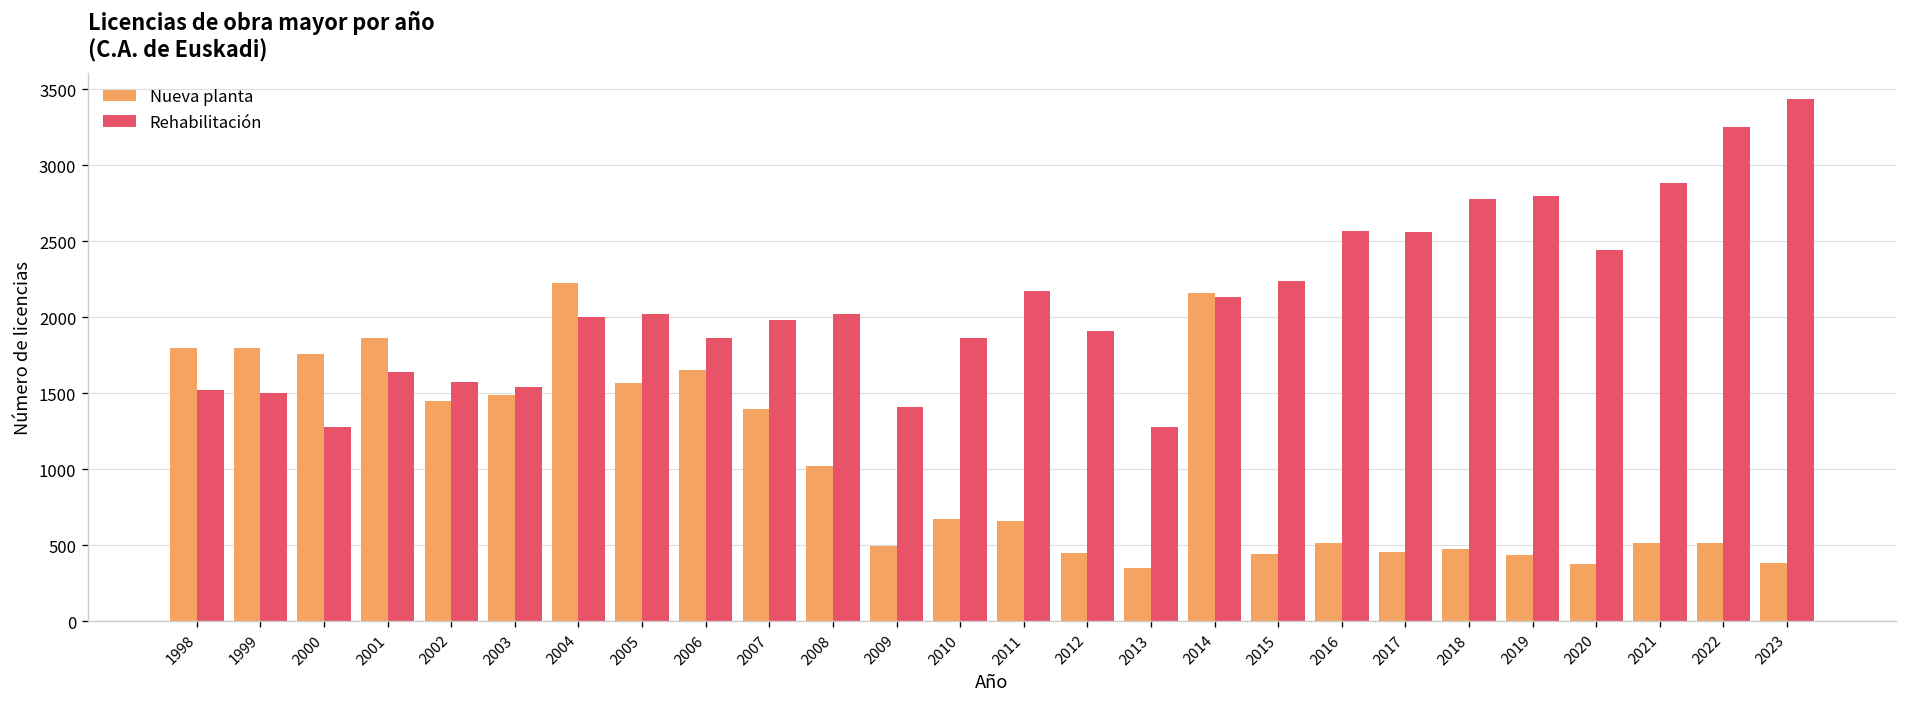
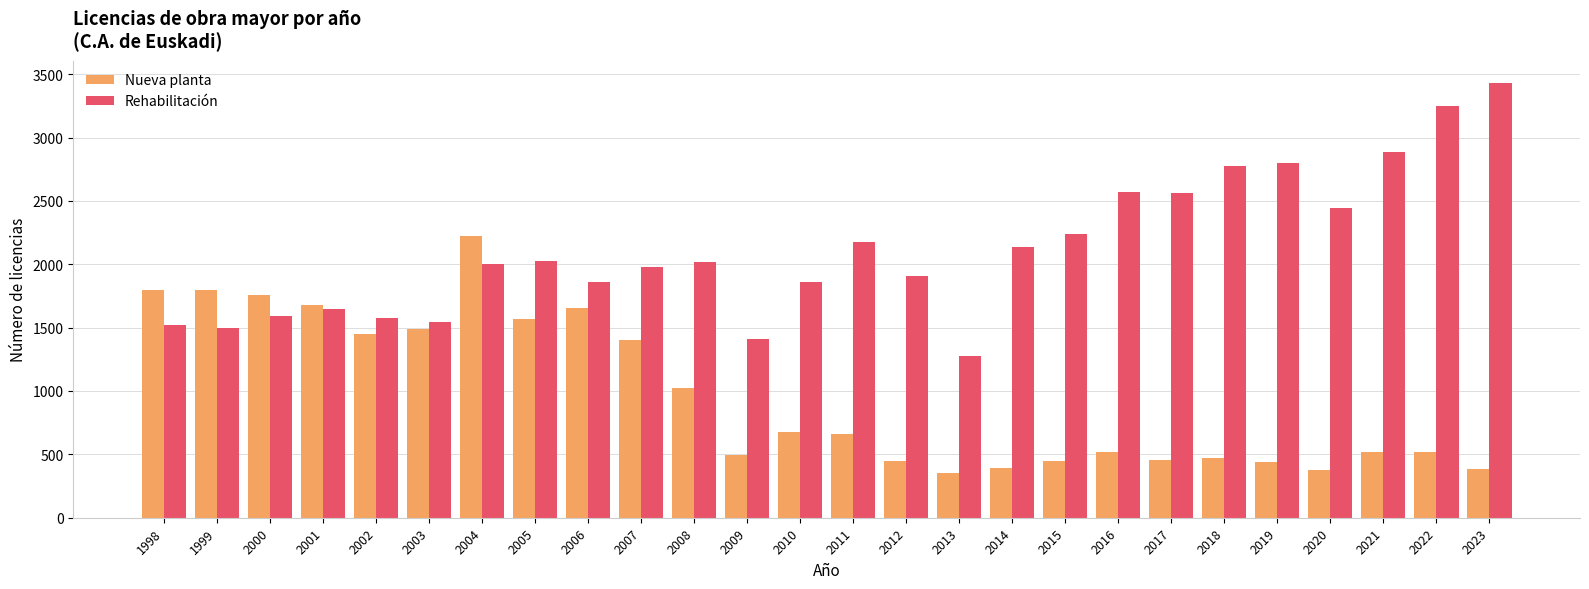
  {
    "Nueva planta": {
      "1998": 1800,
      "1999": 1800,
      "2000": 1760,
-     "2001": 1860,
+     "2001": 1680,
      "2002": 1450,
      "2003": 1490,
      "2004": 2220,
      "2005": 1570,
      "2006": 1650,
      "2007": 1400,
      "2008": 1020,
      "2009": 500,
      "2010": 680,
      "2011": 660,
      "2012": 450,
      "2013": 350,
-     "2014": 2160,
+     "2014": 390,
      "2015": 440,
      "2016": 520,
      "2017": 460,
      "2018": 480,
      "2019": 440,
      "2020": 380,
      "2021": 520,
      "2022": 520,
      "2023": 390
    },
    "Rehabilitación": {
      "1998": 1520,
      "1999": 1500,
-     "2000": 1280,
+     "2000": 1590,
      "2001": 1640,
      "2002": 1570,
      "2003": 1540,
      "2004": 2000,
      "2005": 2030,
      "2006": 1860,
      "2007": 1980,
      "2008": 2020,
      "2009": 1410,
      "2010": 1860,
      "2011": 2170,
      "2012": 1910,
      "2013": 1280,
      "2014": 2130,
      "2015": 2240,
      "2016": 2570,
      "2017": 2560,
      "2018": 2780,
      "2019": 2800,
      "2020": 2450,
      "2021": 2890,
      "2022": 3250,
      "2023": 3430
    }
  }
